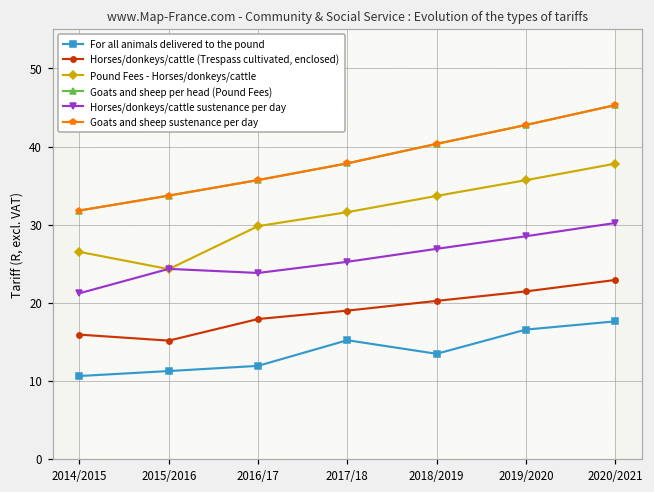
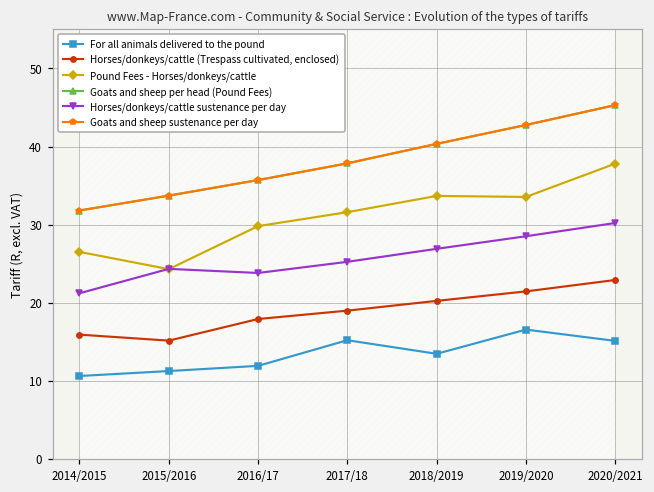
  {
    "For all animals delivered to the pound": {
      "2014/2015": 11,
      "2015/2016": 11,
      "2016/17": 12,
      "2017/18": 15,
      "2018/2019": 13,
      "2019/2020": 17,
-     "2020/2021": 18
+     "2020/2021": 15
    },
    "Horses/donkeys/cattle (Trespass cultivated, enclosed)": {
      "2014/2015": 16,
      "2015/2016": 15,
      "2016/17": 18,
      "2017/18": 19,
      "2018/2019": 20,
      "2019/2020": 21,
      "2020/2021": 23
    },
    "Pound Fees - Horses/donkeys/cattle": {
      "2014/2015": 27,
      "2016/17": 30,
      "2017/18": 32,
      "2018/2019": 34,
-     "2019/2020": 36,
+     "2019/2020": 34,
      "2020/2021": 38
    },
    "Goats and sheep sustenance per day": {
      "2014/2015": 32,
      "2015/2016": 34,
      "2016/17": 36,
      "2017/18": 38,
      "2018/2019": 40,
      "2019/2020": 43,
      "2020/2021": 45
    },
    "Horses/donkeys/cattle sustenance per day": {
      "2014/2015": 21,
      "2016/17": 24,
      "2017/18": 25,
      "2018/2019": 27,
      "2019/2020": 29,
      "2020/2021": 30
    }
  }
